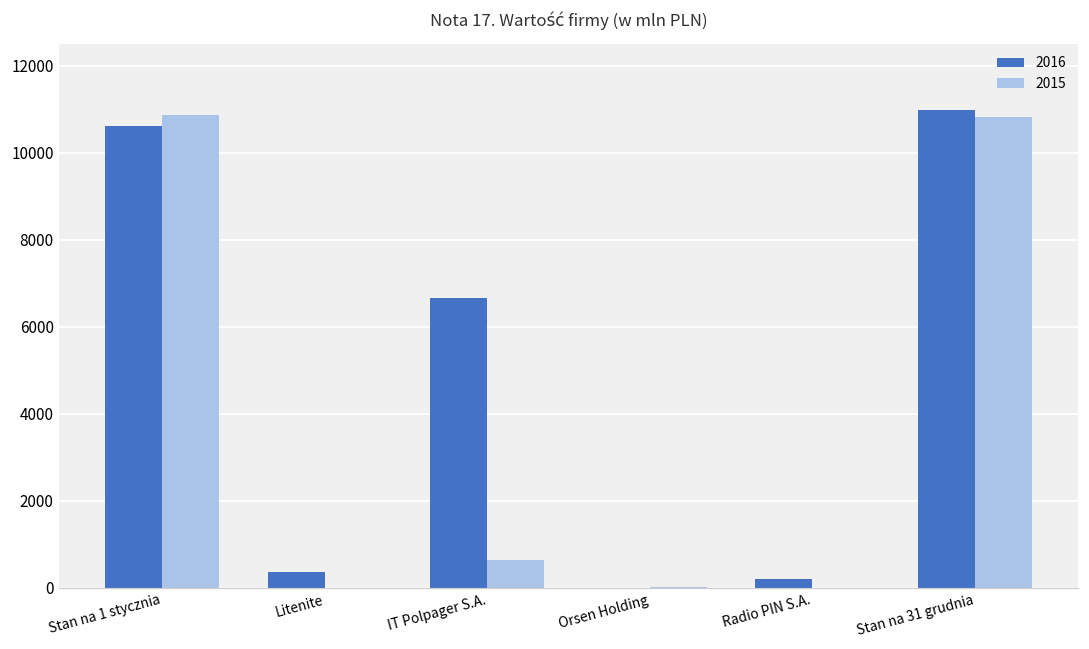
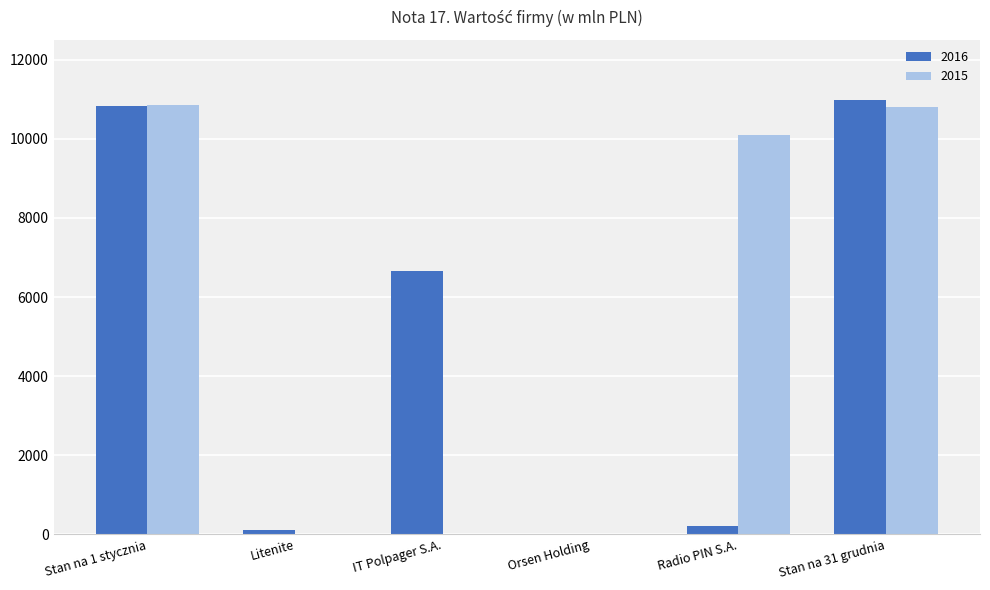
  {
    "2016": {
-     "Stan na 1 stycznia": 10600,
-     "Litenite": 400,
+     "Stan na 1 stycznia": 10800,
+     "Litenite": 100,
      "IT Polpager S.A.": 6700,
      "Orsen Holding": 0,
      "Radio PIN S.A.": 200,
      "Stan na 31 grudnia": 11000
    },
    "2015": {
      "Stan na 1 stycznia": 10900,
      "Litenite": 0,
-     "IT Polpager S.A.": 600,
-     "Radio PIN S.A.": 0,
+     "IT Polpager S.A.": 0,
+     "Radio PIN S.A.": 10100,
      "Stan na 31 grudnia": 10800
    }
  }
